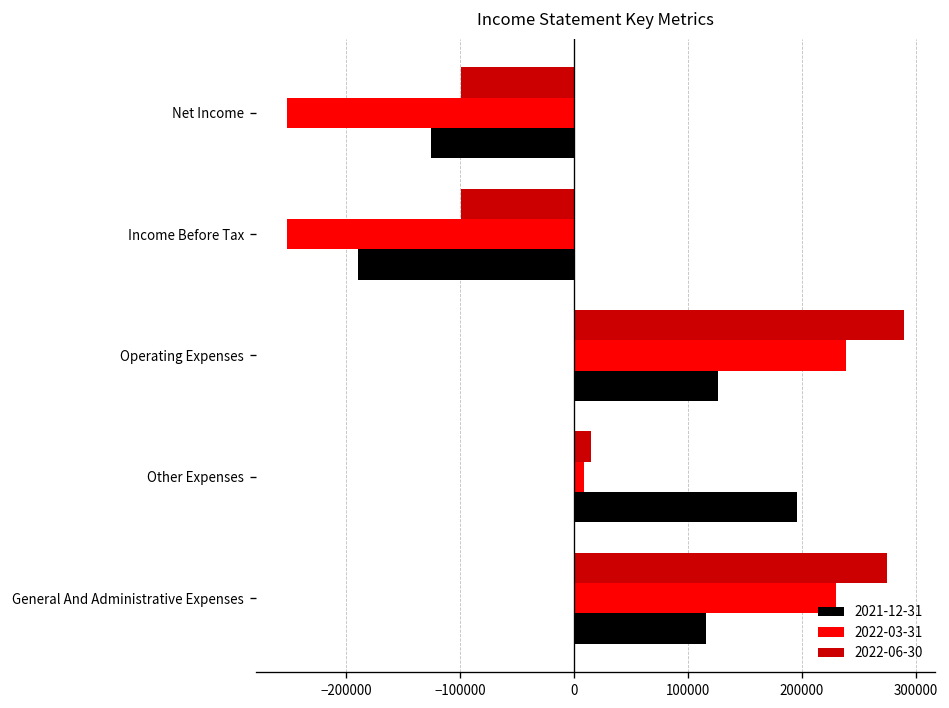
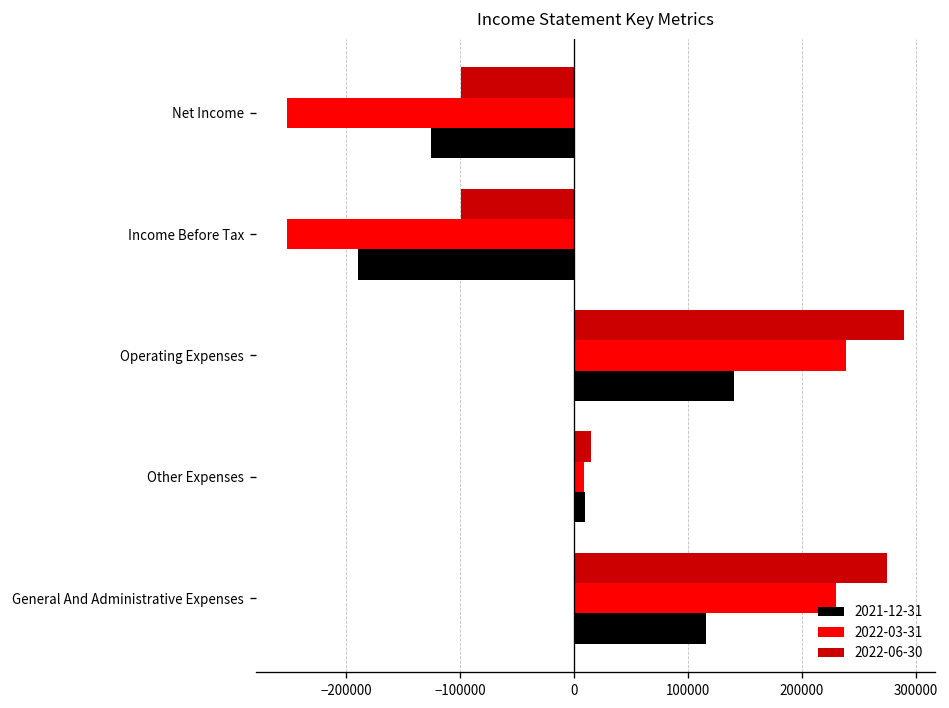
  {
    "2021-12-31": {
      "Net Income": -130000,
      "Income Before Tax": -190000,
-     "Operating Expenses": 130000,
-     "Other Expenses": 200000,
+     "Operating Expenses": 140000,
+     "Other Expenses": 10000,
      "General And Administrative Expenses": 120000
    }
  }
